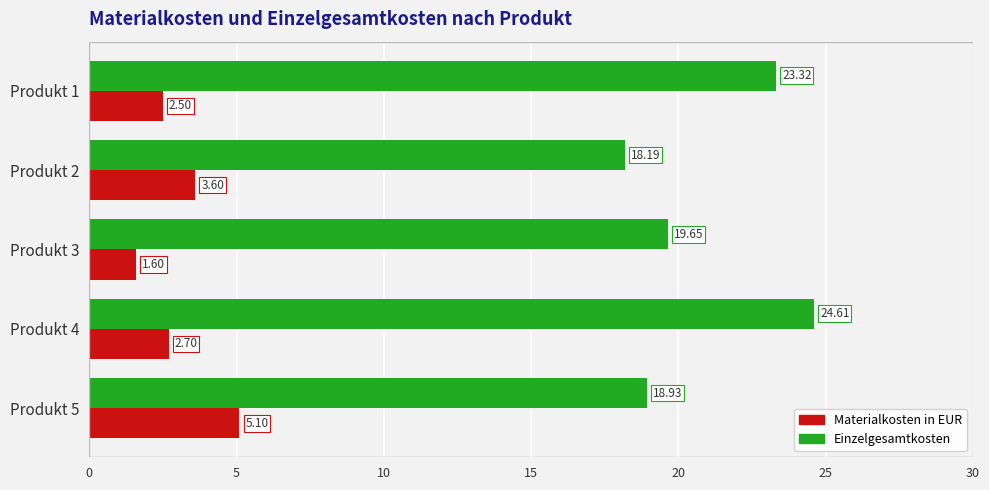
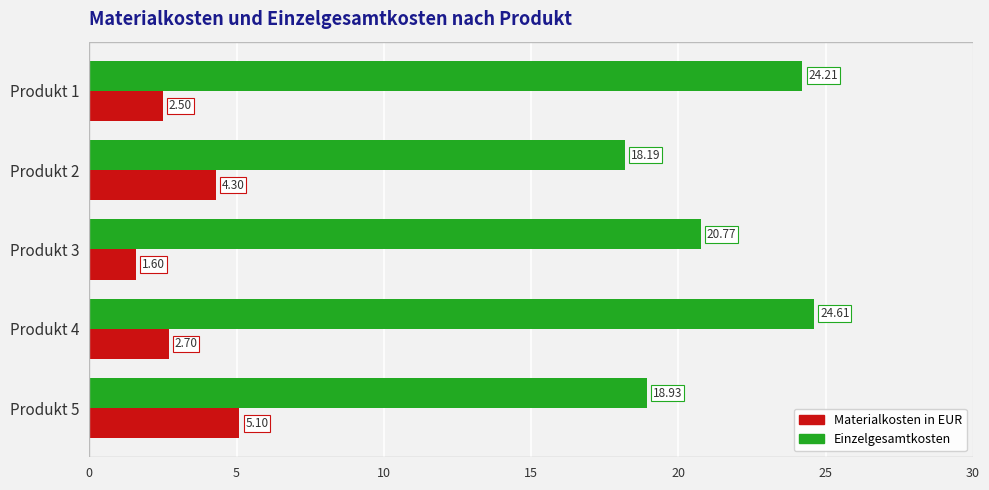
  {
    "Materialkosten in EUR": {
-     "Produkt 2": 3.60
+     "Produkt 2": 4.30
    },
    "Einzelgesamtkosten": {
-     "Produkt 1": 23.32,
-     "Produkt 3": 19.65
+     "Produkt 1": 24.21,
+     "Produkt 3": 20.77
    }
  }
